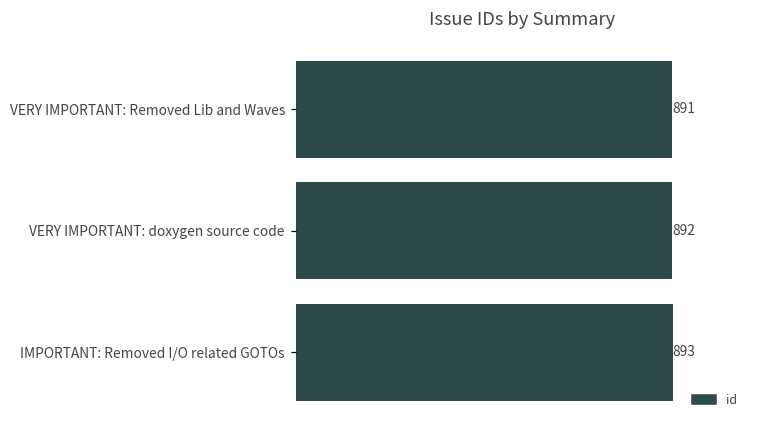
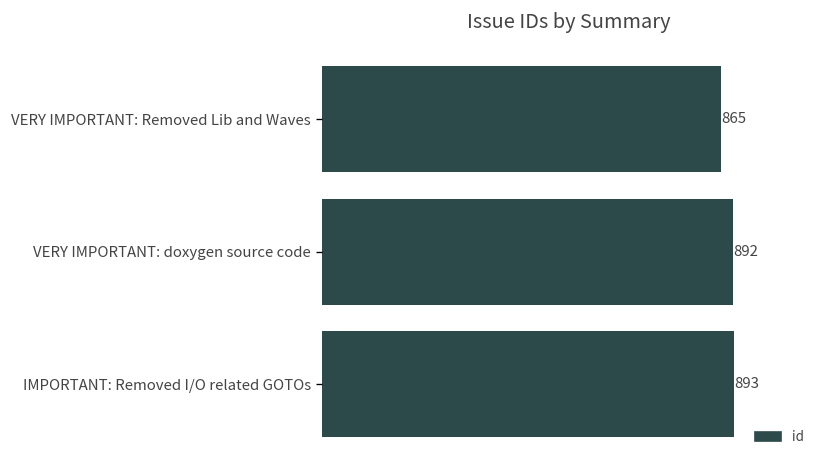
  {
-   "VERY IMPORTANT: Removed Lib and Waves": 891,
+   "VERY IMPORTANT: Removed Lib and Waves": 865,
    "VERY IMPORTANT: doxygen source code": 892,
    "IMPORTANT: Removed I/O related GOTOs": 893
  }
